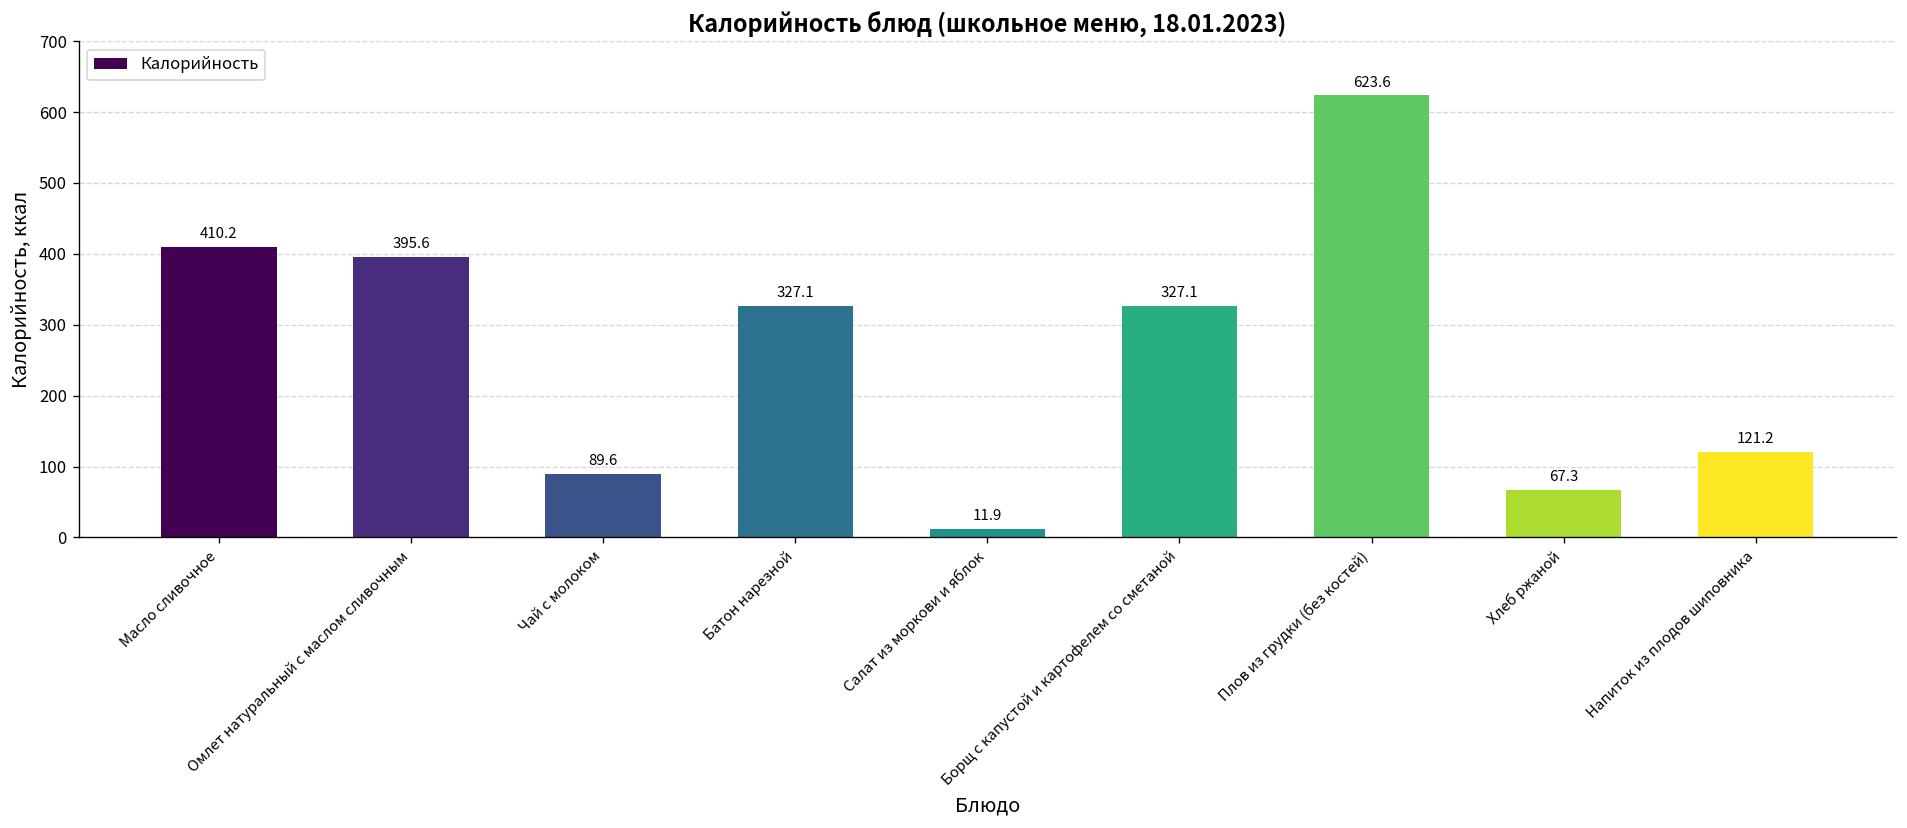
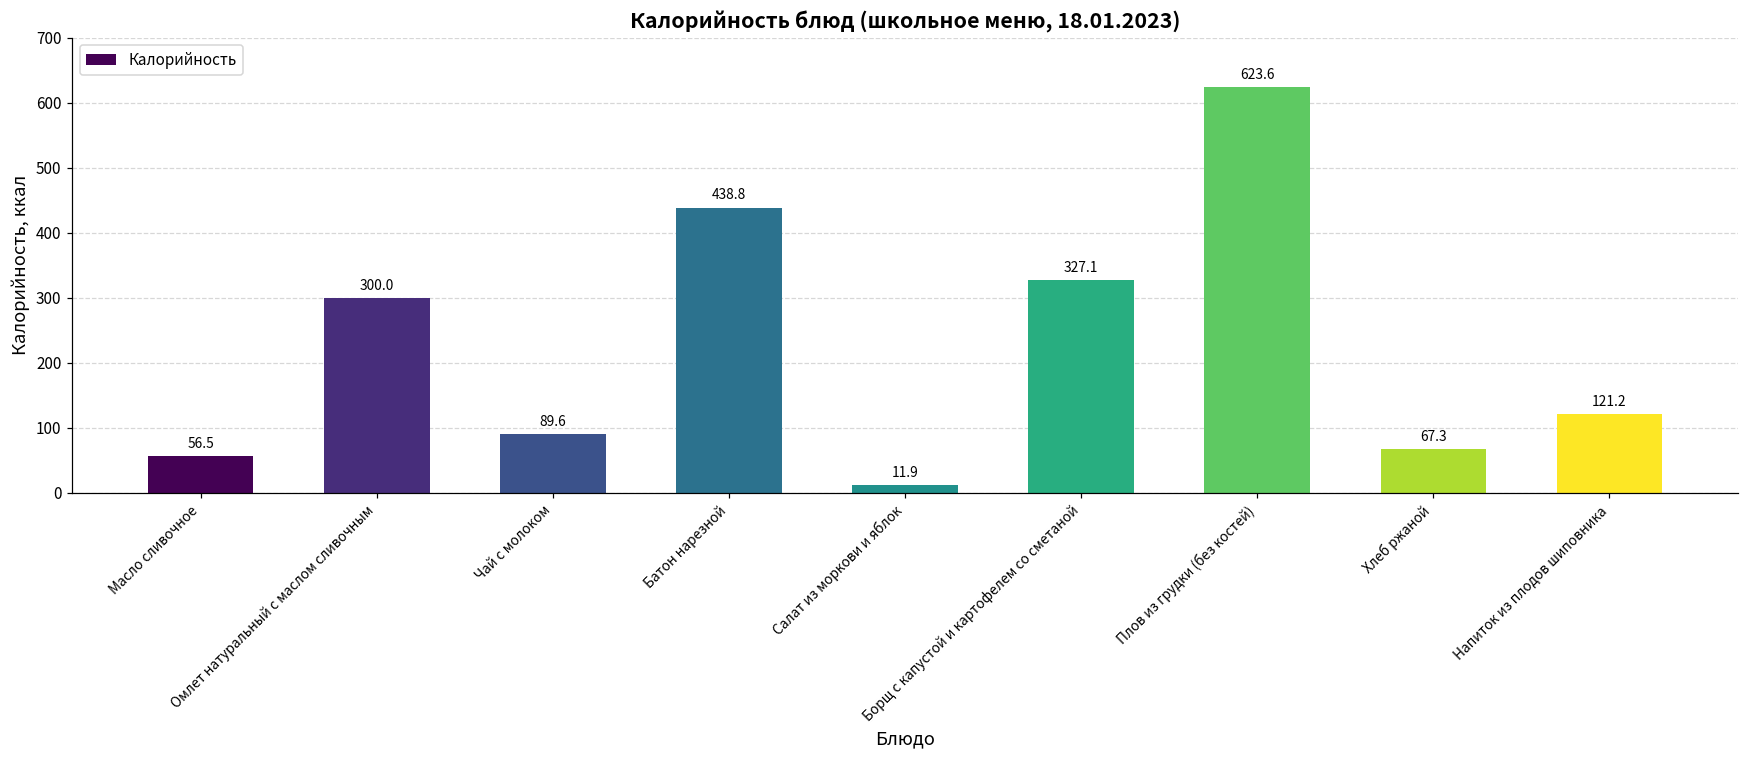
  {
-   "Масло сливочное": 410.2,
-   "Омлет натуральный с маслом сливочным": 395.6,
+   "Масло сливочное": 56.5,
+   "Омлет натуральный с маслом сливочным": 300.0,
    "Чай с молоком": 89.6,
-   "Батон нарезной": 327.1,
+   "Батон нарезной": 438.8,
    "Салат из моркови и яблок": 11.9,
    "Борщ с капустой и картофелем со сметаной": 327.1,
    "Плов из грудки (без костей)": 623.6,
    "Хлеб ржаной": 67.3,
    "Напиток из плодов шиповника": 121.2
  }
